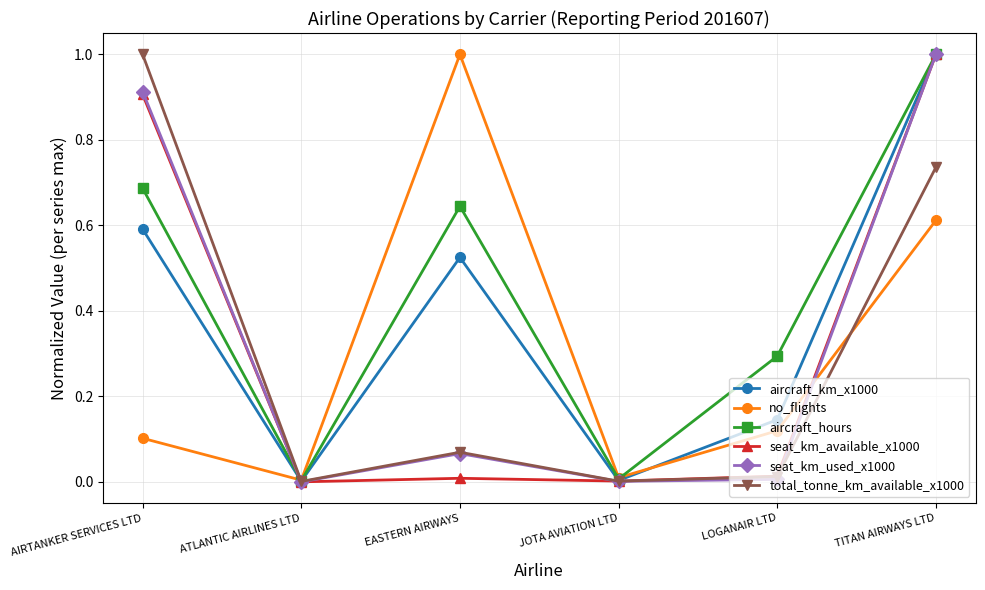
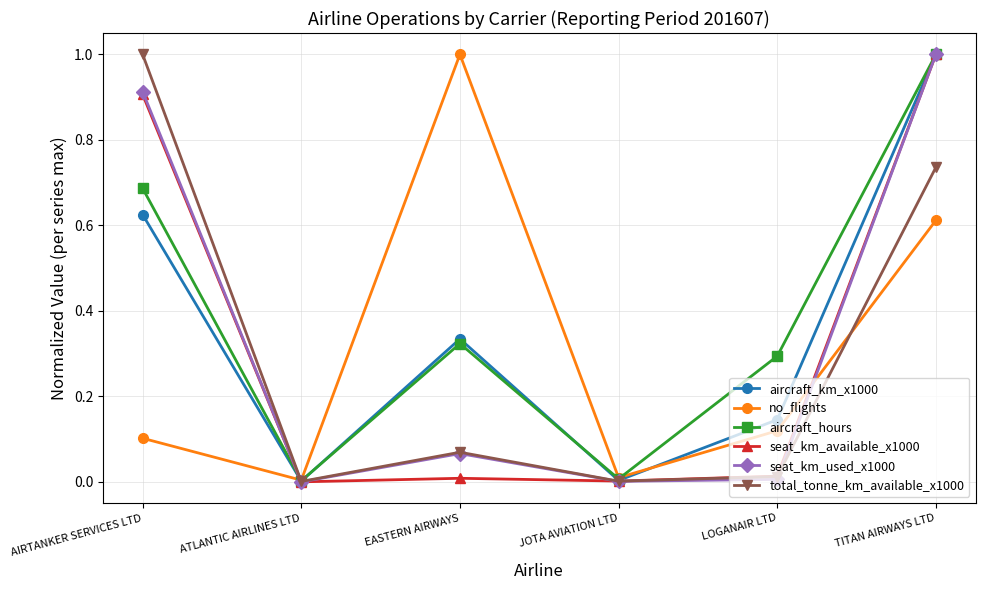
  {
    "aircraft_km_x1000": {
-     "AIRTANKER SERVICES LTD": 0.59,
-     "EASTERN AIRWAYS": 0.53
+     "AIRTANKER SERVICES LTD": 0.63,
+     "EASTERN AIRWAYS": 0.33
    },
    "no_flights": {
      "AIRTANKER SERVICES LTD": 0.10,
      "EASTERN AIRWAYS": 1.00,
      "TITAN AIRWAYS LTD": 0.61
    },
    "aircraft_hours": {
      "AIRTANKER SERVICES LTD": 0.69,
-     "EASTERN AIRWAYS": 0.64,
+     "EASTERN AIRWAYS": 0.32,
      "LOGANAIR LTD": 0.29
    },
    "seat_km_available_x1000": {
      "AIRTANKER SERVICES LTD": 0.91,
      "EASTERN AIRWAYS": 0.01
    },
    "seat_km_used_x1000": {
      "AIRTANKER SERVICES LTD": 0.91
    },
    "total_tonne_km_available_x1000": {
      "AIRTANKER SERVICES LTD": 1.00,
      "TITAN AIRWAYS LTD": 0.74
    }
  }
